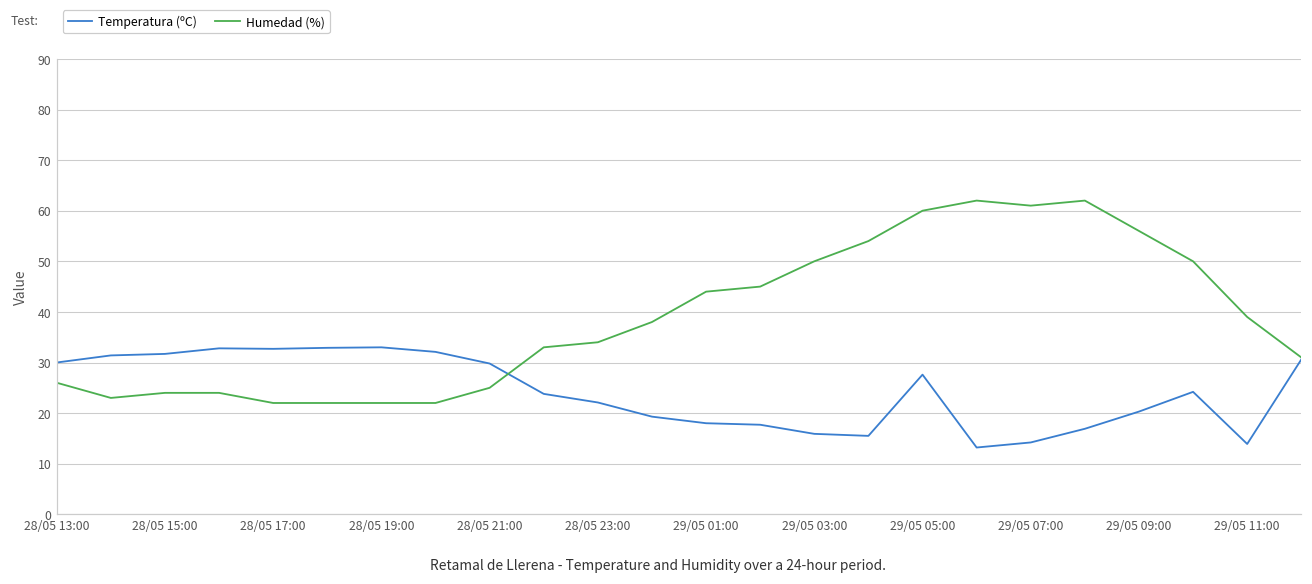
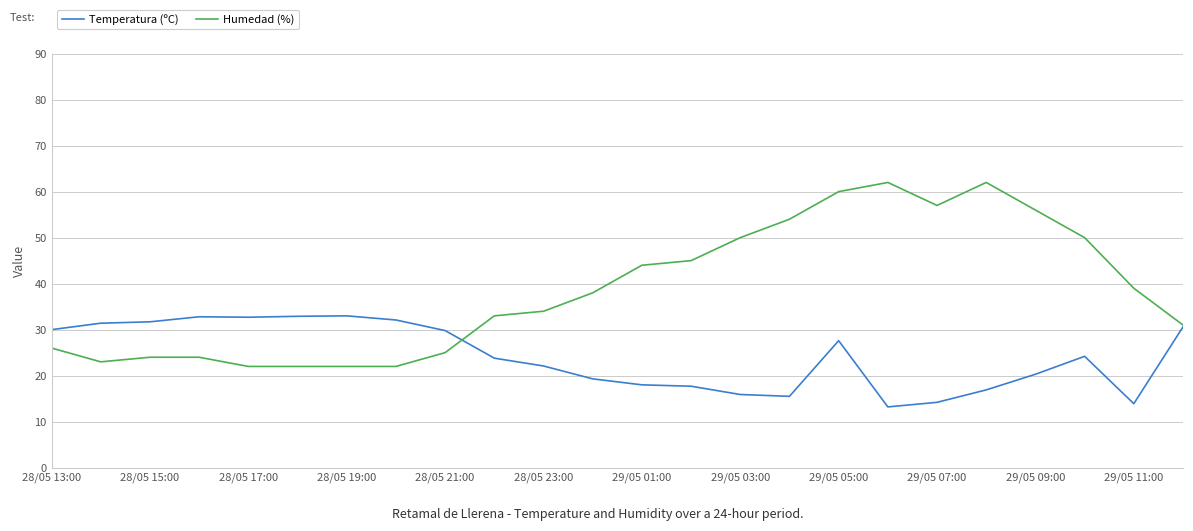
  {
    "Temperatura (ºC)": {
      "28/05 13:00": 30,
      "28/05 15:00": 32,
      "28/05 17:00": 33,
      "28/05 19:00": 33,
      "28/05 21:00": 30,
      "28/05 23:00": 22,
      "29/05 01:00": 18,
      "29/05 03:00": 16,
      "29/05 05:00": 28,
      "29/05 07:00": 14,
      "29/05 09:00": 20,
      "29/05 11:00": 14
    },
    "Humedad (%)": {
      "28/05 13:00": 26,
      "28/05 15:00": 24,
      "28/05 17:00": 22,
      "28/05 19:00": 22,
      "28/05 21:00": 25,
      "28/05 23:00": 34,
      "29/05 01:00": 44,
      "29/05 03:00": 50,
      "29/05 05:00": 60,
-     "29/05 07:00": 61,
+     "29/05 07:00": 57,
      "29/05 09:00": 56,
      "29/05 11:00": 39
    }
  }
